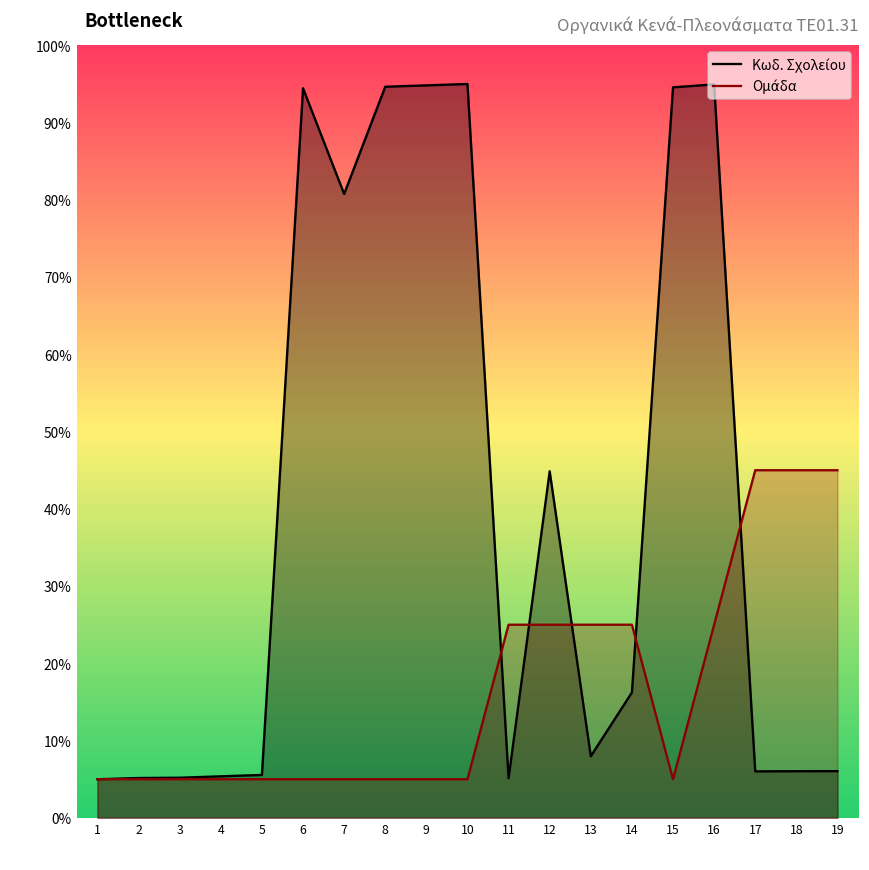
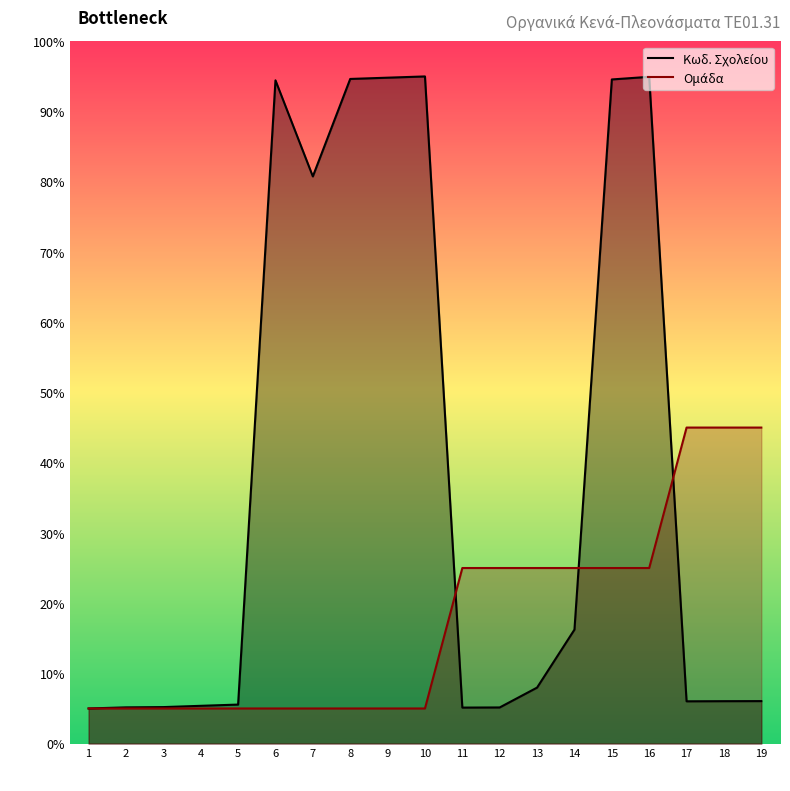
  {
    "Κωδ. Σχολείου": {
      "4": "5%",
      "5": "6%",
      "6": "94%",
      "7": "81%",
      "8": "95%",
      "9": "95%",
      "10": "95%",
      "11": "5%",
-     "12": "45%",
+     "12": "5%",
      "13": "8%",
      "14": "16%",
      "15": "95%",
      "17": "6%",
      "18": "6%",
      "19": "6%"
    },
    "Ομάδα": {
      "4": "5%",
      "5": "5%",
      "6": "5%",
      "7": "5%",
      "8": "5%",
      "9": "5%",
      "10": "5%",
      "11": "25%",
      "12": "25%",
      "13": "25%",
      "14": "25%",
-     "15": "5%",
+     "15": "25%",
      "16": "25%",
      "17": "45%",
      "18": "45%",
      "19": "45%"
    }
  }
